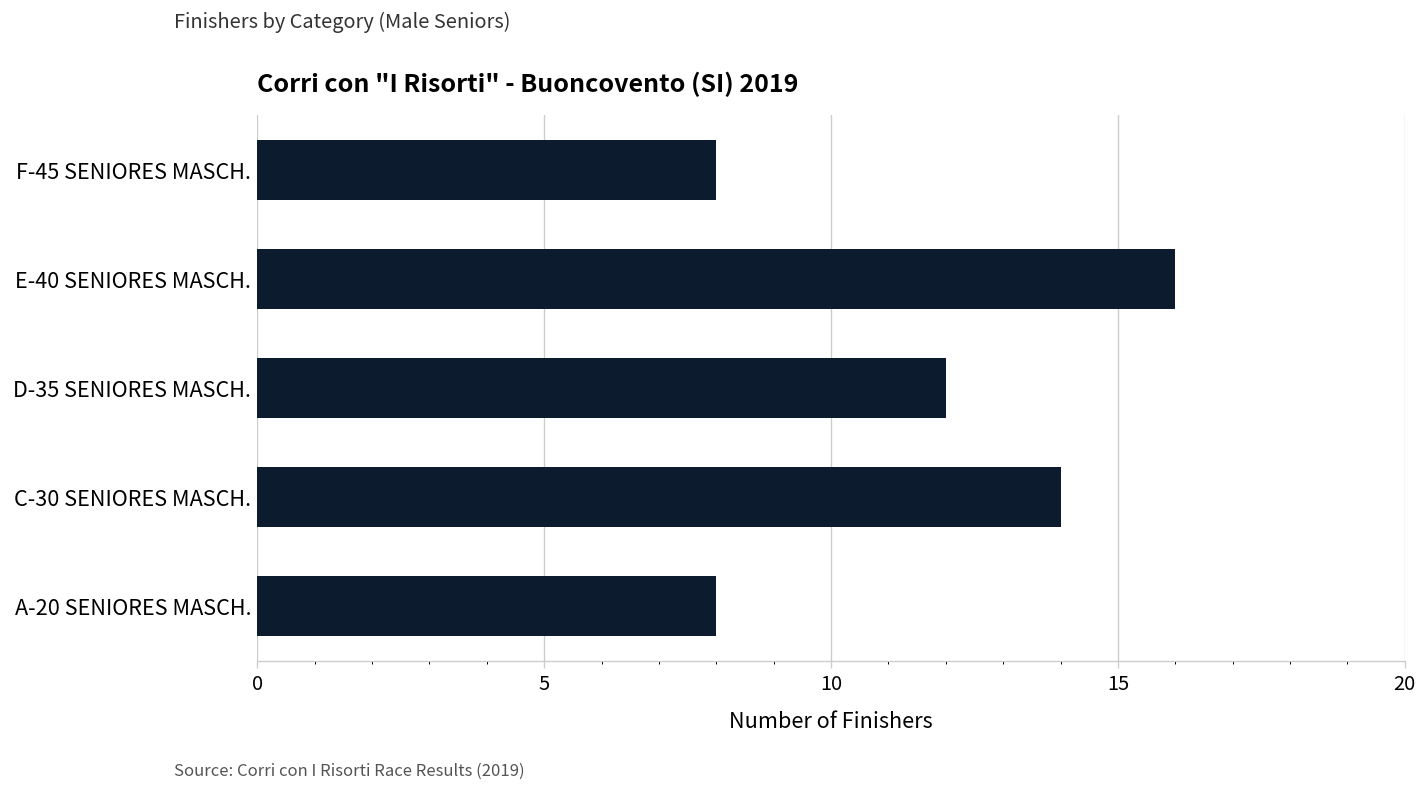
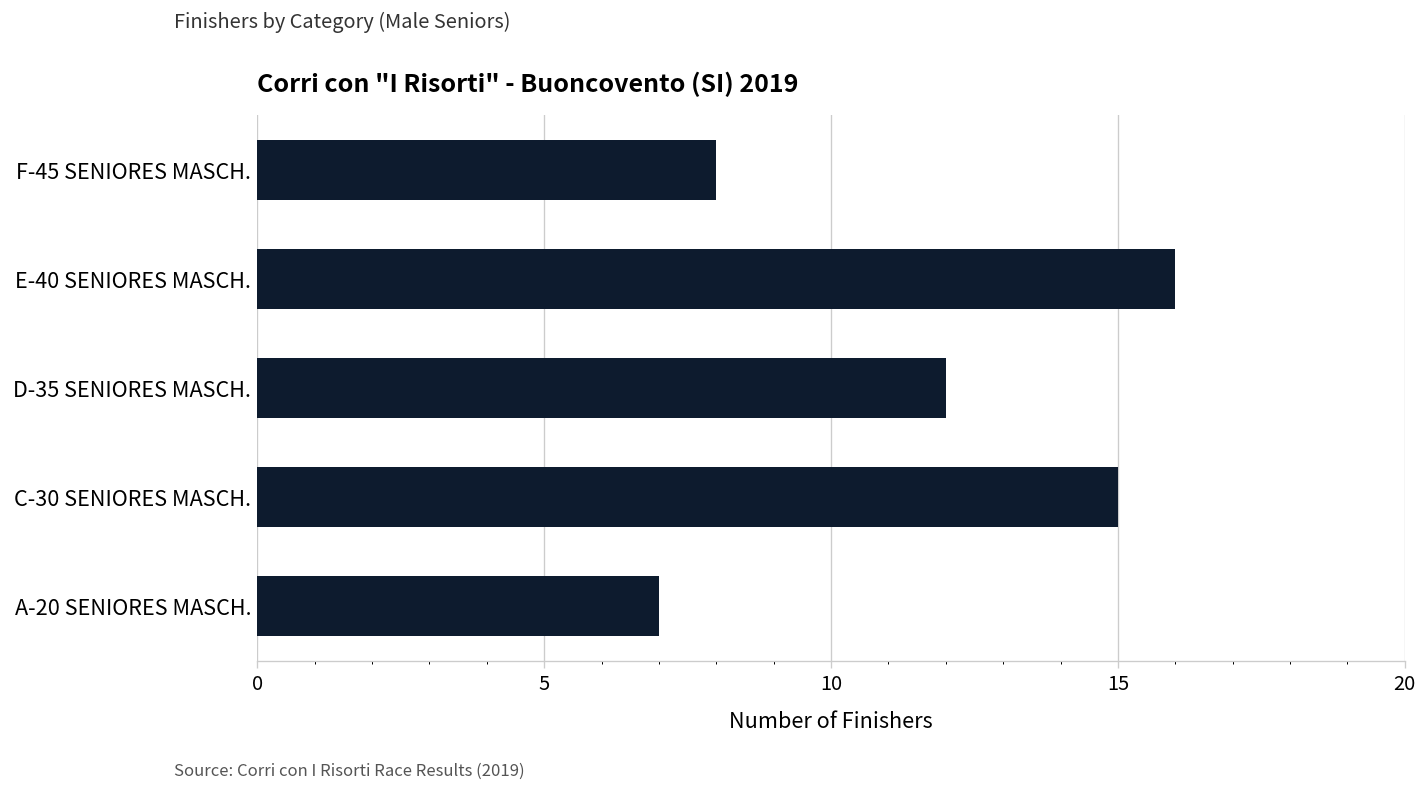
  {
    "F-45 SENIORES MASCH.": 8,
    "E-40 SENIORES MASCH.": 16,
    "D-35 SENIORES MASCH.": 12,
-   "C-30 SENIORES MASCH.": 14,
-   "A-20 SENIORES MASCH.": 8
+   "C-30 SENIORES MASCH.": 15,
+   "A-20 SENIORES MASCH.": 7
  }
